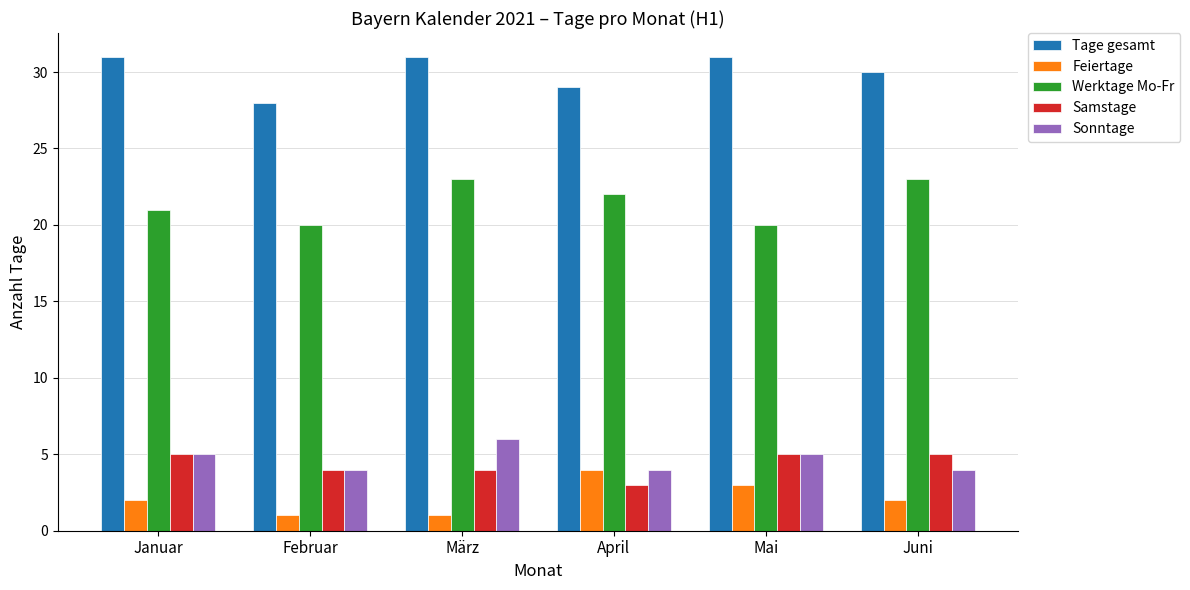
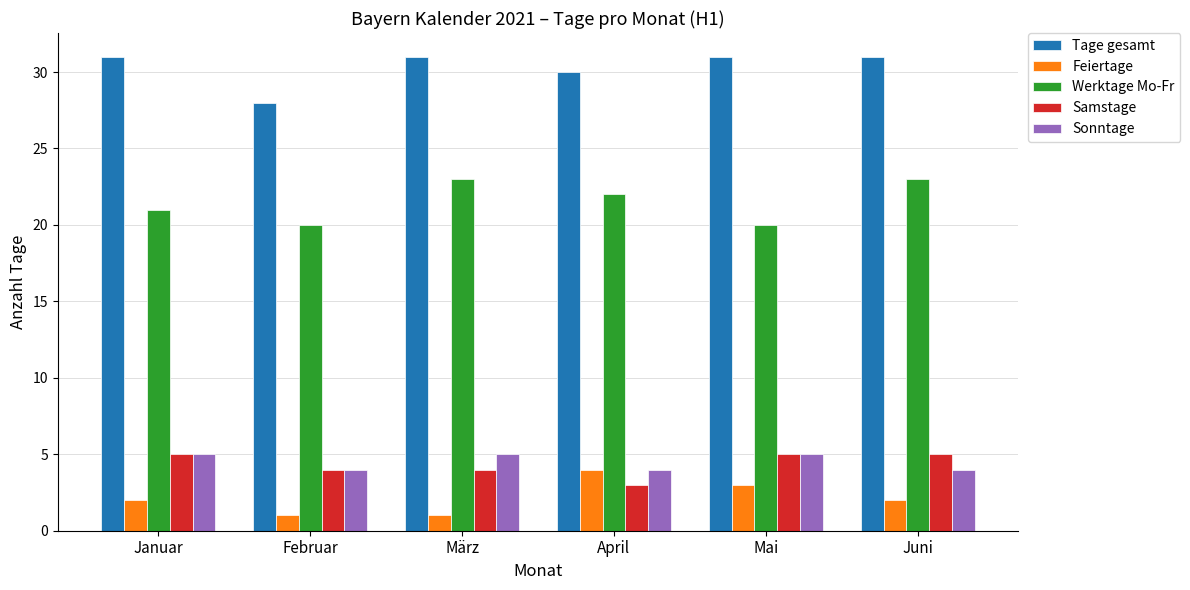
  {
    "Tage gesamt": {
      "Januar": 31,
      "Februar": 28,
      "März": 31,
-     "April": 29,
+     "April": 30,
      "Mai": 31,
-     "Juni": 30
+     "Juni": 31
    },
    "Feiertage": {
      "Januar": 2,
      "Februar": 1,
      "März": 1,
      "April": 4,
      "Mai": 3,
      "Juni": 2
    },
    "Werktage Mo-Fr": {
      "Januar": 21,
      "Februar": 20,
      "März": 23,
      "April": 22,
      "Mai": 20,
      "Juni": 23
    },
    "Samstage": {
      "Januar": 5,
      "Februar": 4,
      "März": 4,
      "April": 3,
      "Mai": 5,
      "Juni": 5
    },
    "Sonntage": {
      "Januar": 5,
      "Februar": 4,
-     "März": 6,
+     "März": 5,
      "April": 4,
      "Mai": 5,
      "Juni": 4
    }
  }
